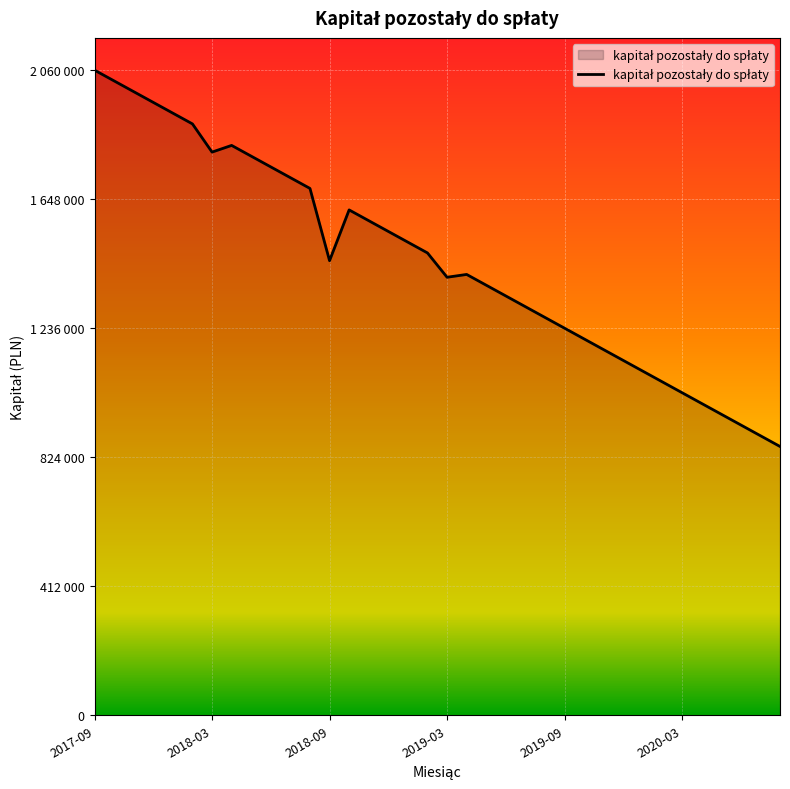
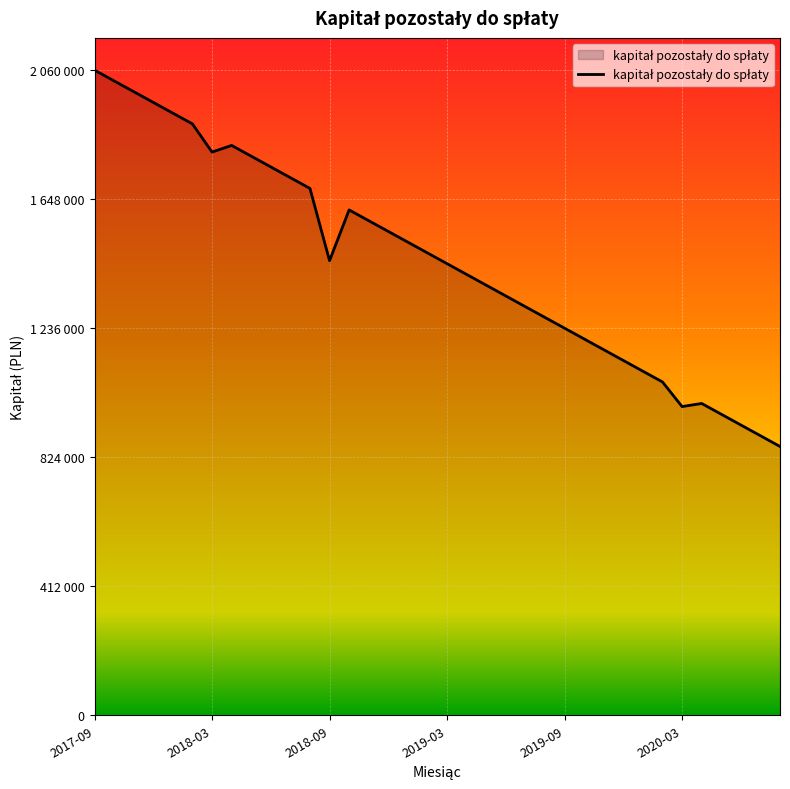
  {
    "2017-09": 2060000,
    "2018-03": 1800000,
    "2018-09": 1450000,
-   "2019-03": 1400000,
+   "2019-03": 1440000,
    "2019-09": 1240000,
-   "2020-03": 1030000
+   "2020-03": 990000
  }
